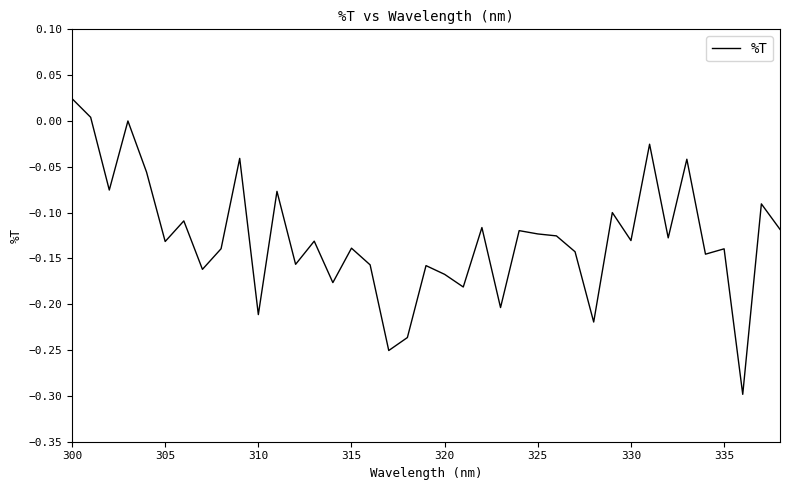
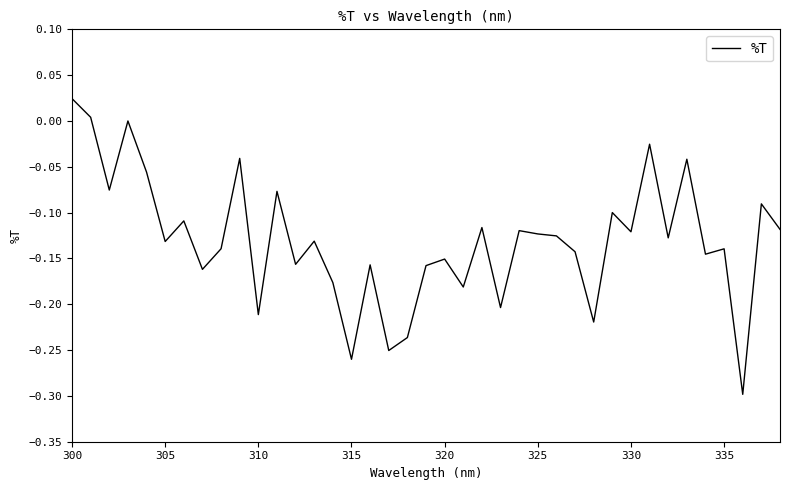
  {
    "300": 0.02,
    "305": -0.13,
    "310": -0.21,
-   "315": -0.14,
-   "320": -0.17,
+   "315": -0.26,
+   "320": -0.15,
    "325": -0.12,
-   "330": -0.13,
+   "330": -0.12,
    "335": -0.14
  }
